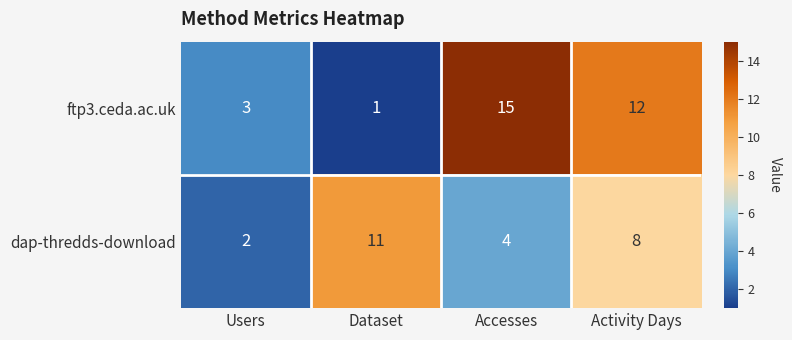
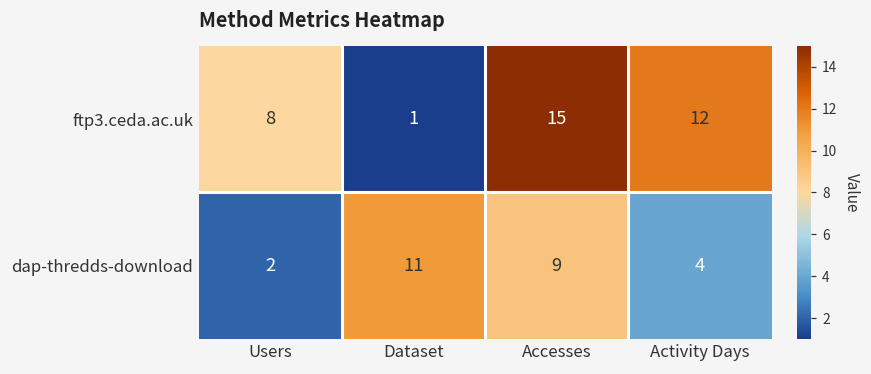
  {
    "ftp3.ceda.ac.uk": {
-     "Users": 3,
+     "Users": 8,
      "Dataset": 1,
      "Accesses": 15,
      "Activity Days": 12
    },
    "dap-thredds-download": {
      "Users": 2,
      "Dataset": 11,
-     "Accesses": 4,
-     "Activity Days": 8
+     "Accesses": 9,
+     "Activity Days": 4
    }
  }
